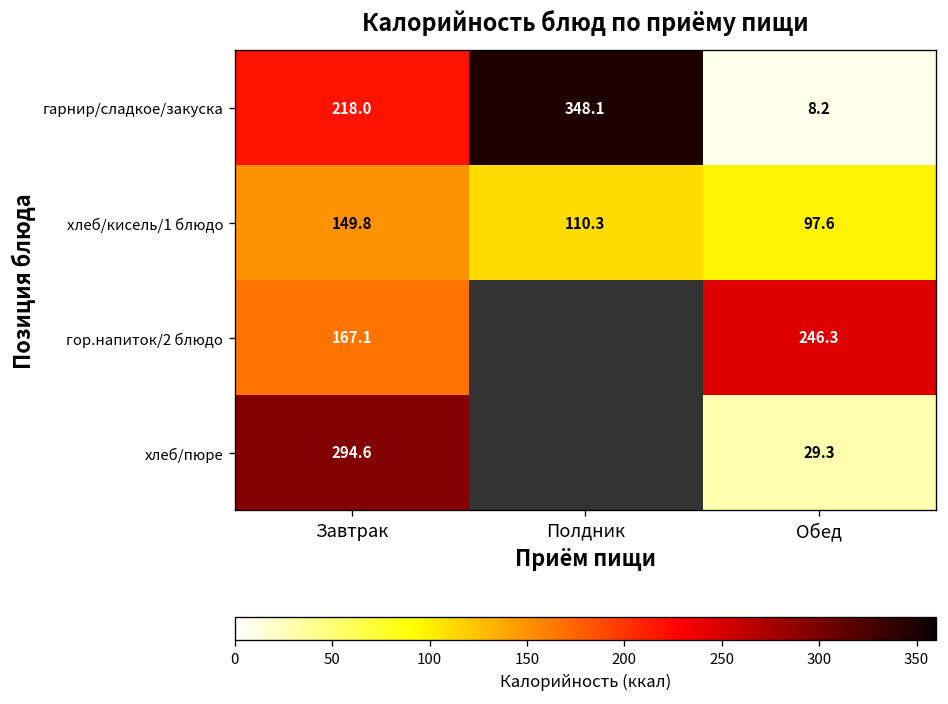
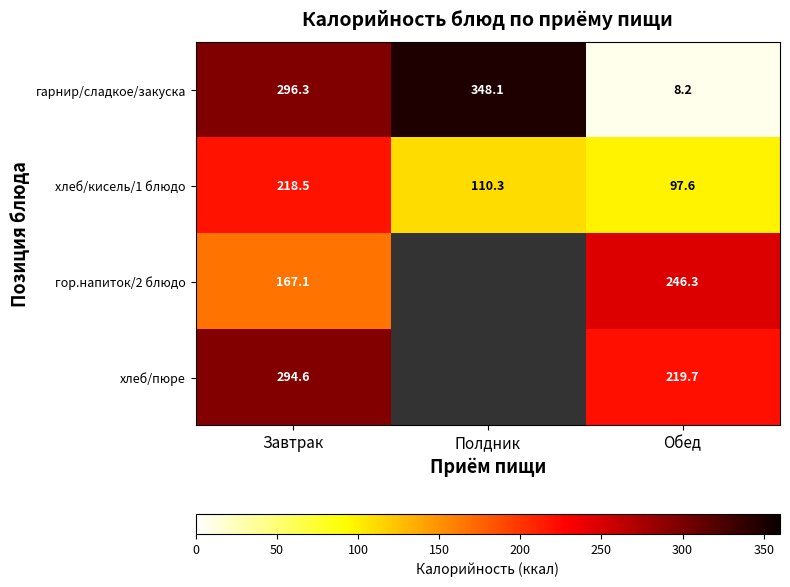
  {
    "гарнир/сладкое/закуска": {
-     "Завтрак": 218.0,
+     "Завтрак": 296.3,
      "Полдник": 348.1,
      "Обед": 8.2
    },
    "хлеб/кисель/1 блюдо": {
-     "Завтрак": 149.8,
+     "Завтрак": 218.5,
      "Полдник": 110.3,
      "Обед": 97.6
    },
    "гор.напиток/2 блюдо": {
      "Завтрак": 167.1,
      "Обед": 246.3
    },
    "хлеб/пюре": {
      "Завтрак": 294.6,
-     "Обед": 29.3
+     "Обед": 219.7
    }
  }
